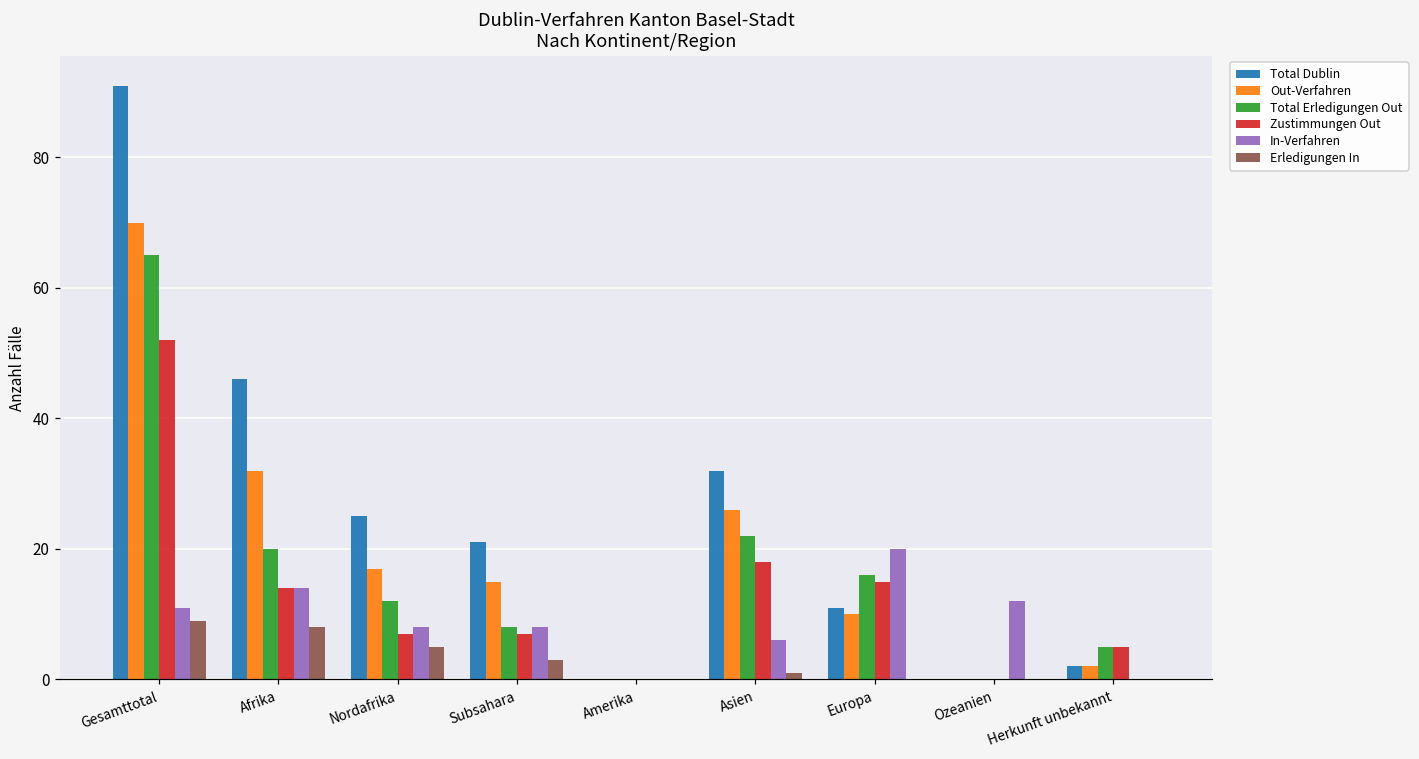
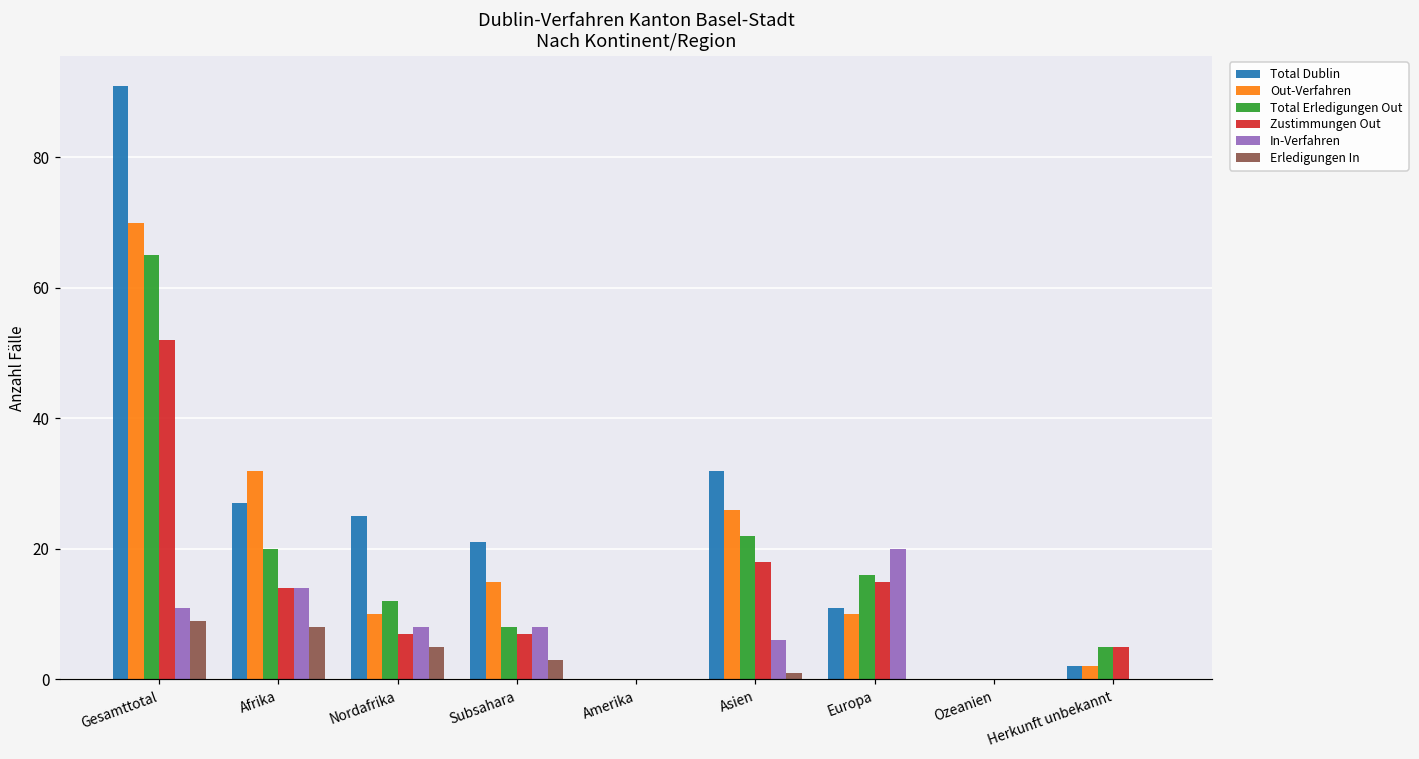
  {
    "Total Dublin": {
      "Gesamttotal": 91,
-     "Afrika": 46,
+     "Afrika": 27,
      "Nordafrika": 25,
      "Subsahara": 21,
      "Amerika": 0,
      "Asien": 32,
      "Europa": 11,
      "Ozeanien": 0,
      "Herkunft unbekannt": 2
    },
    "Out-Verfahren": {
      "Gesamttotal": 70,
      "Afrika": 32,
-     "Nordafrika": 17,
+     "Nordafrika": 10,
      "Subsahara": 15,
      "Amerika": 0,
      "Asien": 26,
      "Europa": 10,
      "Ozeanien": 0,
      "Herkunft unbekannt": 2
    },
    "Total Erledigungen Out": {
      "Gesamttotal": 65,
      "Afrika": 20,
      "Nordafrika": 12,
      "Subsahara": 8,
      "Amerika": 0,
      "Asien": 22,
      "Europa": 16,
      "Ozeanien": 0,
      "Herkunft unbekannt": 5
    },
    "Zustimmungen Out": {
      "Gesamttotal": 52,
      "Afrika": 14,
      "Nordafrika": 7,
      "Subsahara": 7,
      "Amerika": 0,
      "Asien": 18,
      "Europa": 15,
      "Ozeanien": 0,
      "Herkunft unbekannt": 5
    },
    "In-Verfahren": {
      "Gesamttotal": 11,
      "Afrika": 14,
      "Nordafrika": 8,
      "Subsahara": 8,
      "Amerika": 0,
      "Asien": 6,
      "Europa": 20,
-     "Ozeanien": 12,
+     "Ozeanien": 0,
      "Herkunft unbekannt": 0
    },
    "Erledigungen In": {
      "Gesamttotal": 9,
      "Afrika": 8,
      "Nordafrika": 5,
      "Subsahara": 3,
      "Amerika": 0,
      "Asien": 1,
      "Europa": 0,
      "Ozeanien": 0,
      "Herkunft unbekannt": 0
    }
  }
